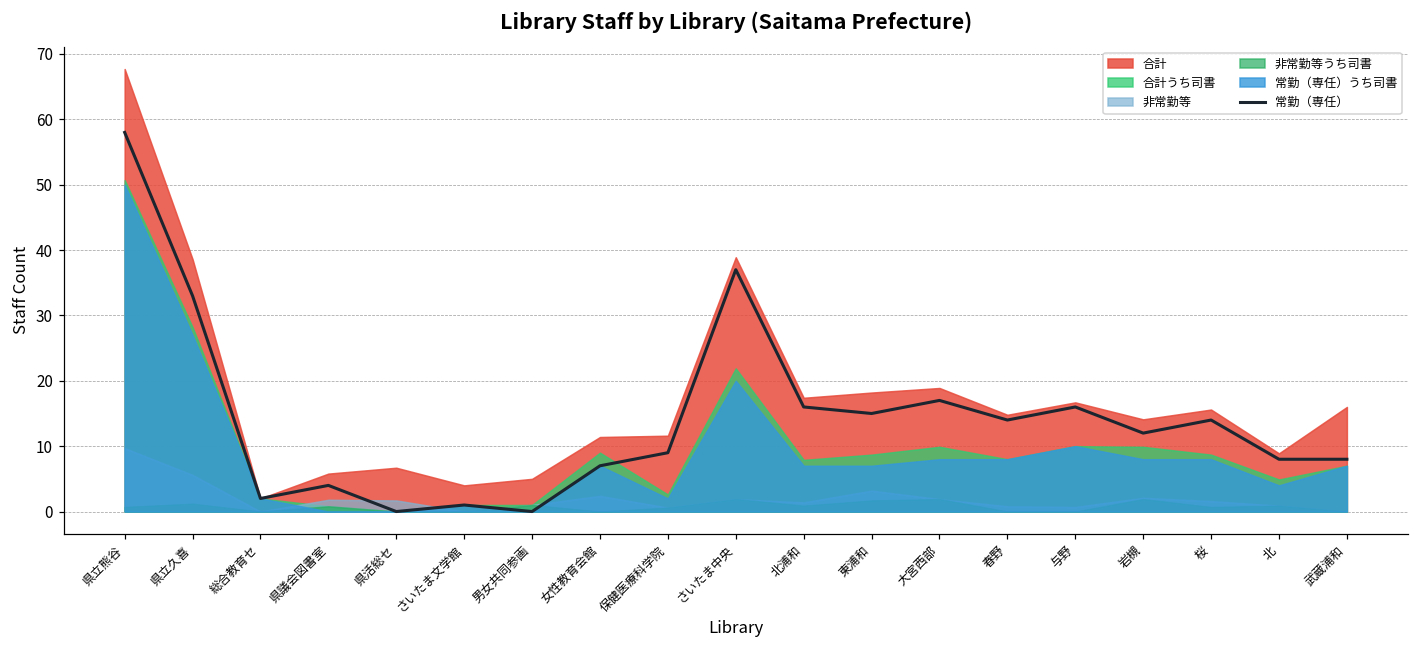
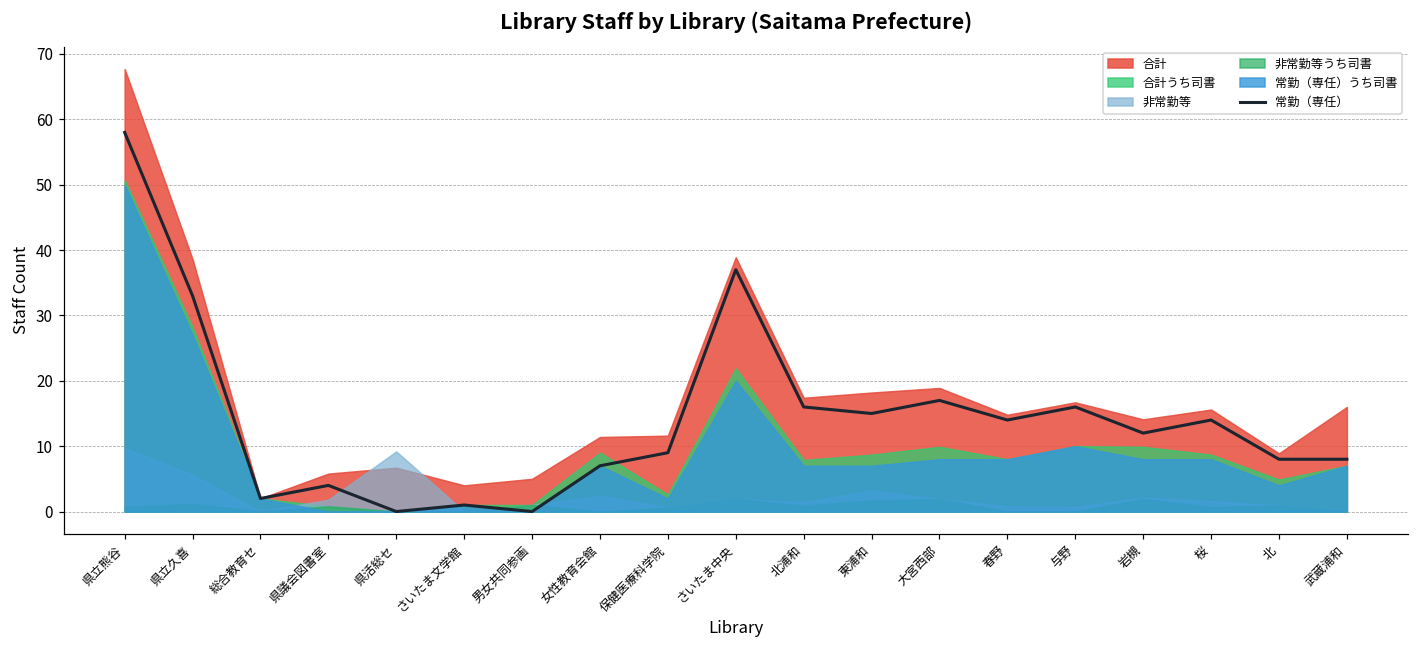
  {
    "常勤（専任）": {
      "県立熊谷": 58,
      "県立久喜": 33,
      "県議会図書室": 4,
      "保健医療科学院": 9,
      "さいたま中央": 37,
      "北浦和": 16,
      "東浦和": 15,
      "大宮西部": 17,
      "春野": 14,
      "与野": 16,
      "岩槻": 12,
      "桜": 14,
      "北": 8,
      "武蔵浦和": 8
    },
    "合計": {
      "県立熊谷": 68,
      "県立久喜": 39,
      "県議会図書室": 6,
      "県活総セ": 7,
      "さいたま文学館": 4,
      "男女共同参画": 5,
      "女性教育会館": 11,
      "保健医療科学院": 12,
      "さいたま中央": 39,
      "北浦和": 17,
      "東浦和": 18,
      "大宮西部": 19,
      "春野": 15,
      "与野": 17,
      "岩槻": 14,
      "桜": 16,
      "北": 9,
      "武蔵浦和": 16
    },
    "非常勤等": {
      "県立熊谷": 10,
      "県立久喜": 6,
      "県議会図書室": 2,
-     "県活総セ": 2,
+     "県活総セ": 9,
      "女性教育会館": 2,
      "北浦和": 1,
      "東浦和": 3,
      "春野": 1,
      "与野": 1,
      "桜": 2
    },
    "常勤（専任）うち司書": {
      "県立熊谷": 50,
      "県立久喜": 27,
      "県議会図書室": 0,
      "保健医療科学院": 2,
      "さいたま中央": 20,
      "北浦和": 7,
      "東浦和": 7,
      "大宮西部": 8,
      "岩槻": 8,
      "桜": 8,
      "北": 4
    }
  }
